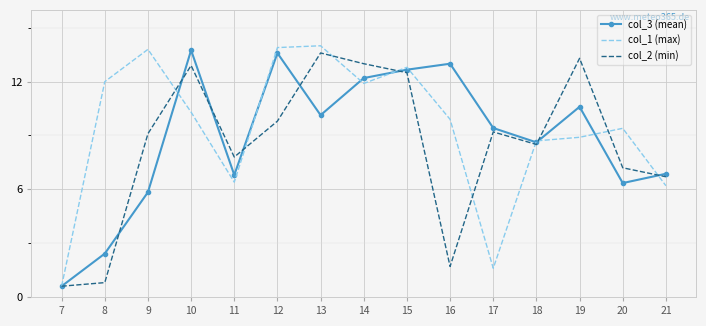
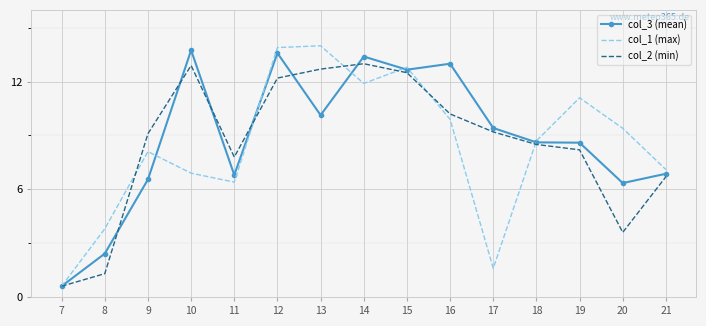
  {
    "col_3 (mean)": {
      "8": 2.4,
-     "9": 5.8,
+     "9": 6.6,
      "10": 13.8,
      "11": 6.8,
      "12": 13.6,
      "13": 10.1,
-     "14": 12.2,
+     "14": 13.4,
      "16": 13.0,
      "17": 9.4,
-     "19": 10.6,
+     "19": 8.6,
      "20": 6.3,
      "21": 6.9
    },
    "col_1 (max)": {
-     "8": 12.0,
-     "9": 13.8,
-     "10": 10.3,
+     "8": 3.8,
+     "9": 8.1,
+     "10": 6.9,
      "11": 6.4,
      "12": 13.9,
      "13": 14.0,
      "14": 11.9,
      "16": 9.9,
      "17": 1.6,
-     "19": 8.9,
+     "19": 11.1,
      "20": 9.4,
-     "21": 6.2
+     "21": 7.1
    },
    "col_2 (min)": {
-     "8": 0.8,
+     "8": 1.3,
      "9": 9.1,
      "10": 12.9,
      "11": 7.8,
-     "12": 9.8,
-     "13": 13.6,
+     "12": 12.2,
+     "13": 12.7,
      "14": 13.0,
      "15": 12.5,
-     "16": 1.7,
+     "16": 10.2,
      "17": 9.2,
-     "19": 13.3,
-     "20": 7.2,
+     "19": 8.2,
+     "20": 3.6,
      "21": 6.7
    }
  }
